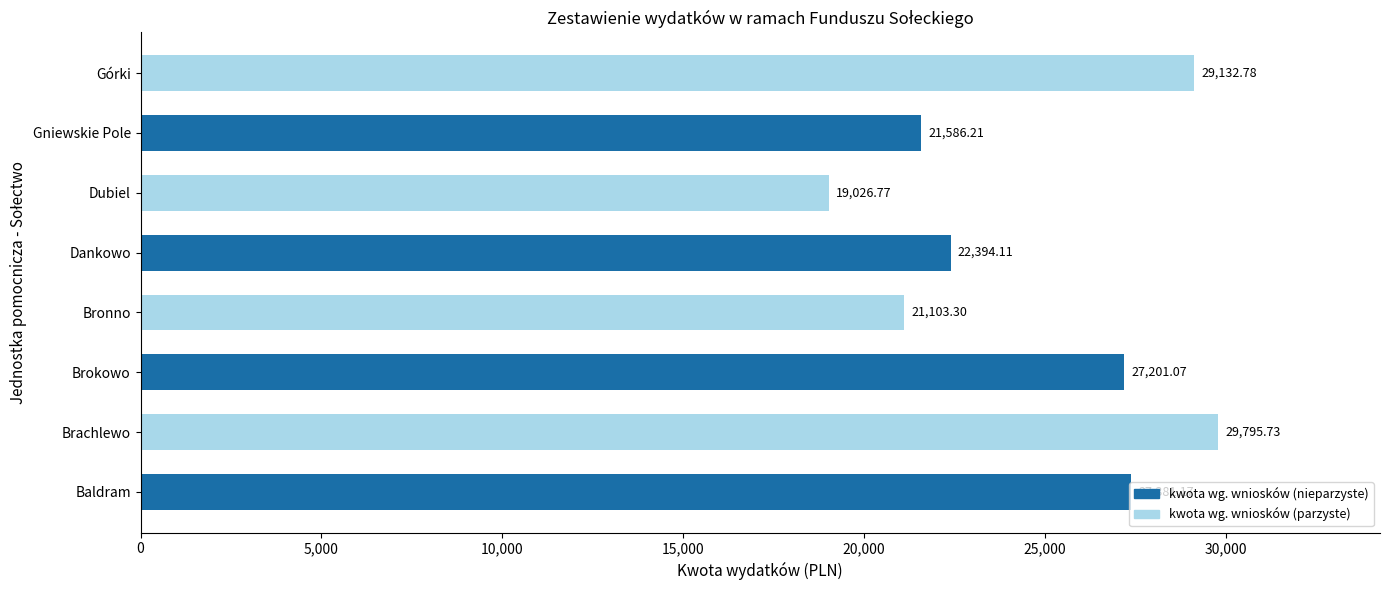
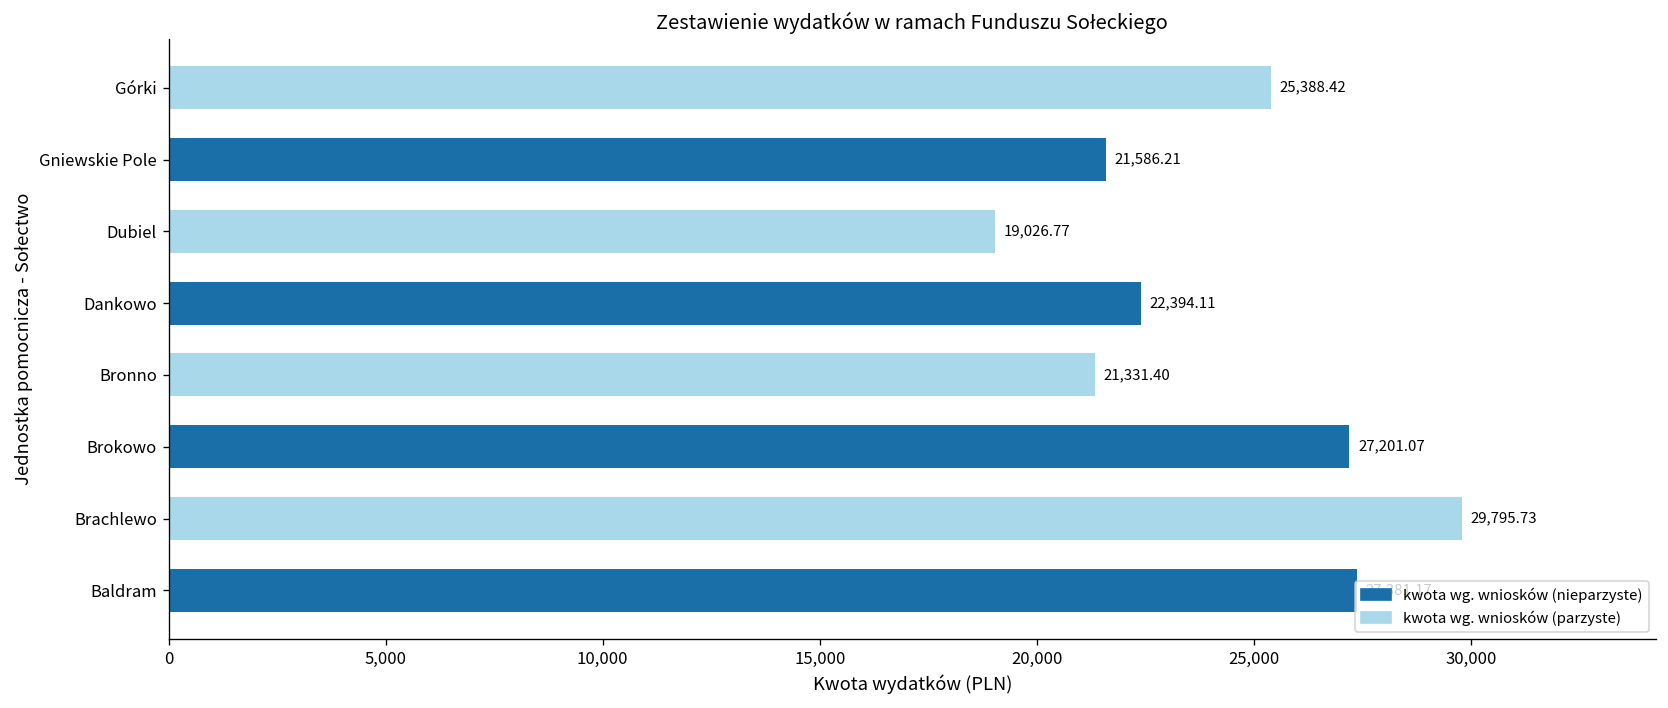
  {
-   "Górki": "29,132.78",
+   "Górki": "25,388.42",
    "Gniewskie Pole": "21,586.21",
    "Dubiel": "19,026.77",
    "Dankowo": "22,394.11",
-   "Bronno": "21,103.30",
+   "Bronno": "21,331.40",
    "Brokowo": "27,201.07",
    "Brachlewo": "29,795.73"
  }
